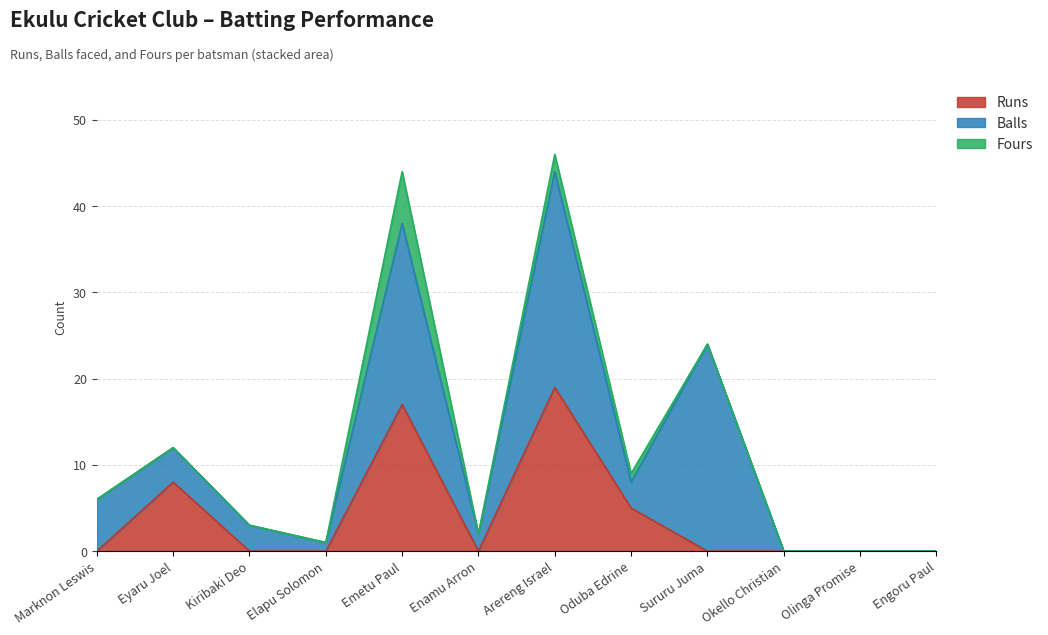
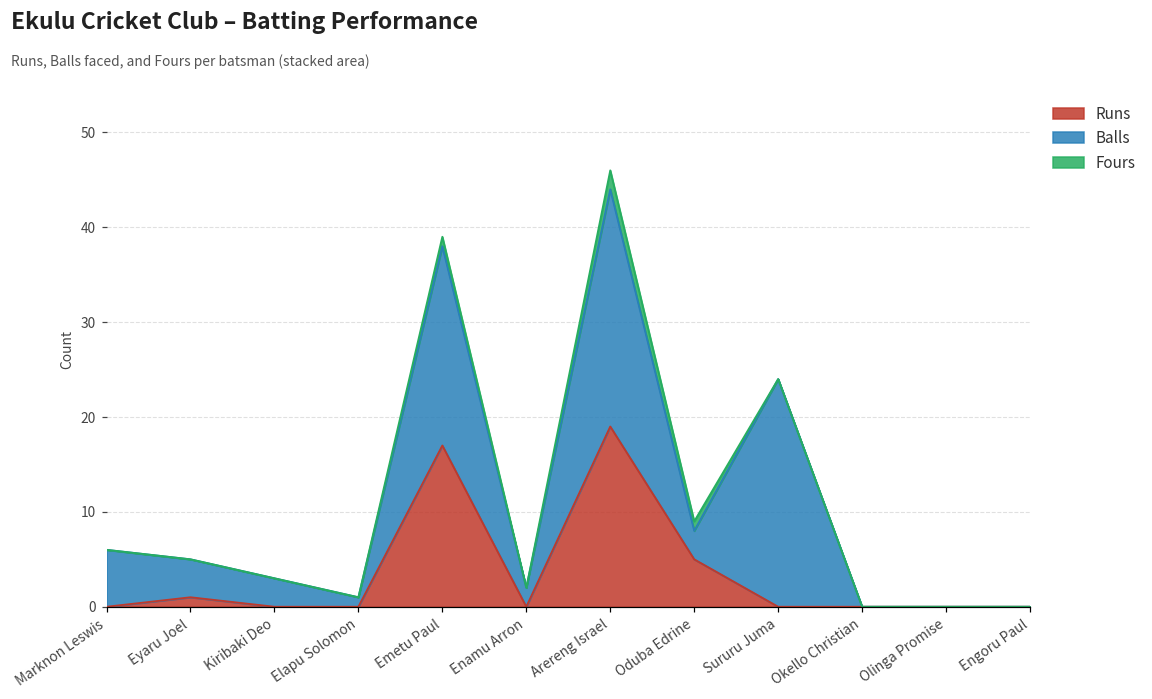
  {
    "Runs": {
      "Marknon Leswis": 0,
-     "Eyaru Joel": 8,
+     "Eyaru Joel": 1,
      "Kiribaki Deo": 0,
      "Elapu Solomon": 0,
      "Emetu Paul": 17,
      "Enamu Arron": 0,
      "Arereng Israel": 19,
      "Oduba Edrine": 5,
      "Sururu Juma": 0
    },
    "Balls": {
      "Emetu Paul": 21,
      "Arereng Israel": 25,
      "Oduba Edrine": 3
    },
    "Fours": {
-     "Emetu Paul": 6,
+     "Emetu Paul": 1,
      "Arereng Israel": 2,
      "Oduba Edrine": 1
    }
  }
